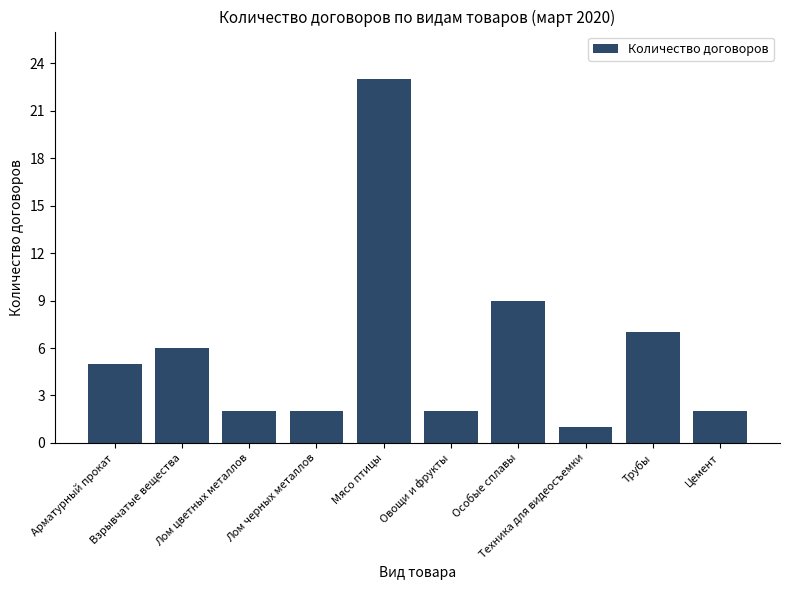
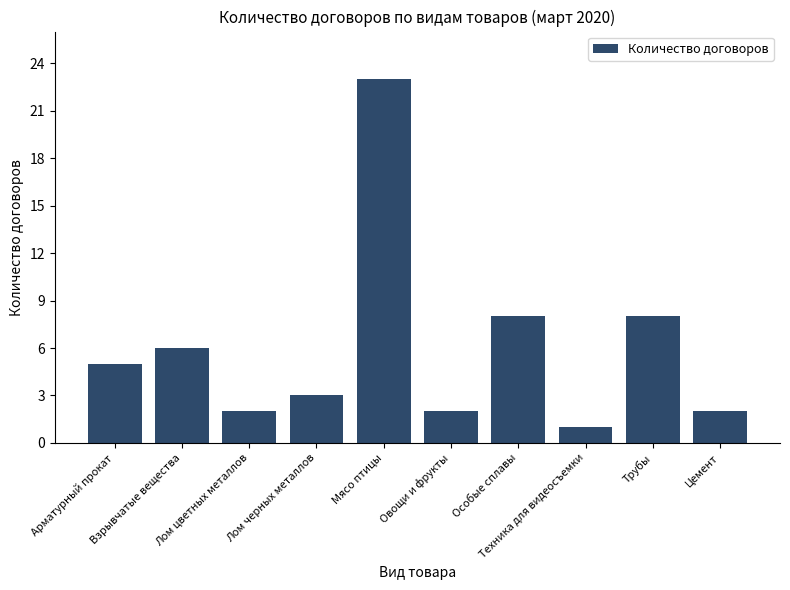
  {
    "Арматурный прокат": 5,
    "Взрывчатые вещества": 6,
    "Лом цветных металлов": 2,
-   "Лом черных металлов": 2,
+   "Лом черных металлов": 3,
    "Мясо птицы": 23,
    "Овощи и фрукты": 2,
-   "Особые сплавы": 9,
+   "Особые сплавы": 8,
    "Техника для видеосъемки": 1,
-   "Трубы": 7,
+   "Трубы": 8,
    "Цемент": 2
  }
